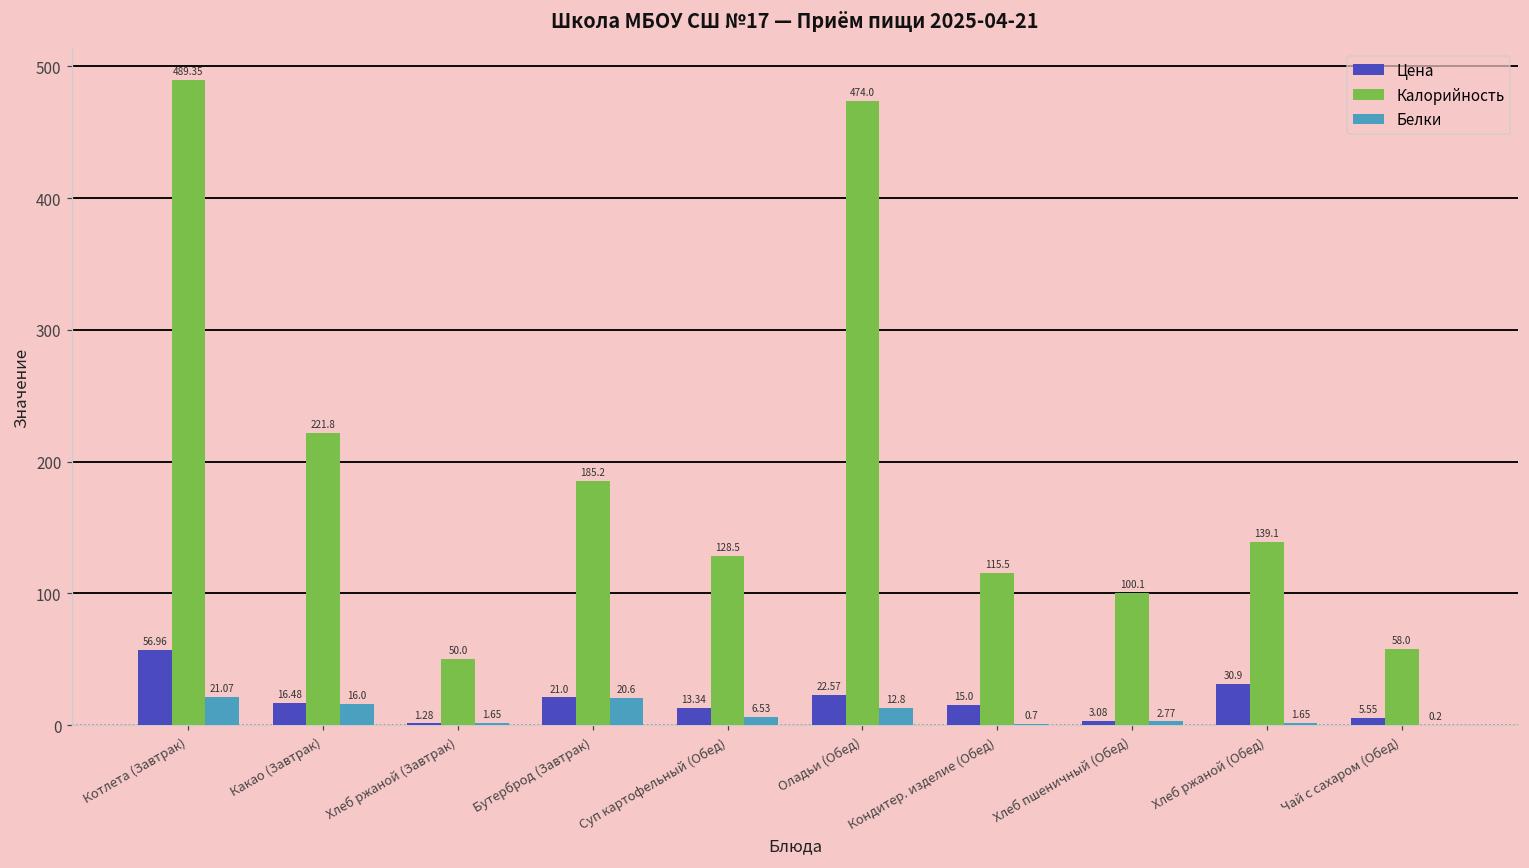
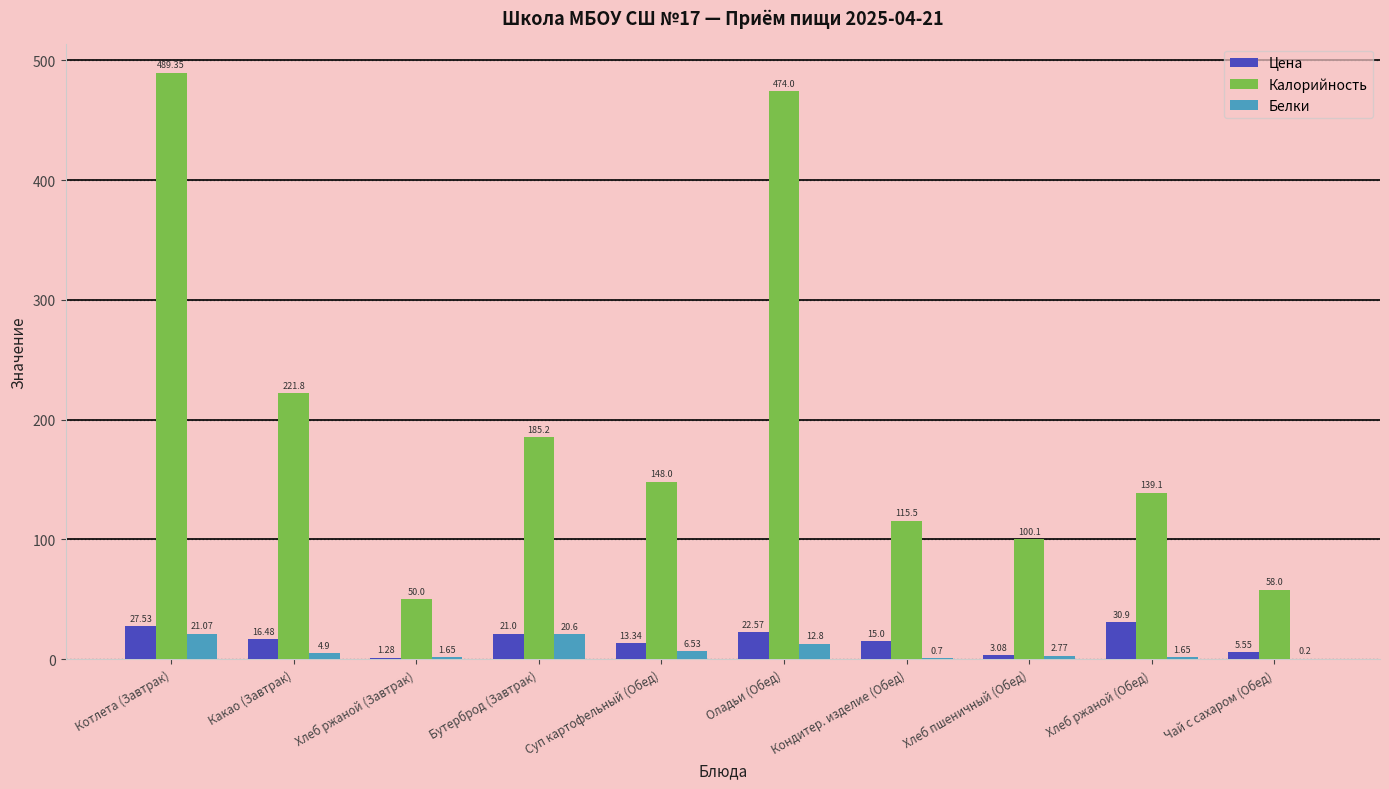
  {
    "Цена": {
-     "Котлета (Завтрак)": 56.96,
+     "Котлета (Завтрак)": 27.53,
      "Какао (Завтрак)": 16.48,
      "Хлеб ржаной (Завтрак)": 1.28,
      "Бутерброд (Завтрак)": 21.0,
      "Суп картофельный (Обед)": 13.34,
      "Оладьи (Обед)": 22.57,
      "Кондитер. изделие (Обед)": 15.0,
      "Хлеб пшеничный (Обед)": 3.08,
      "Хлеб ржаной (Обед)": 30.9,
      "Чай с сахаром (Обед)": 5.55
    },
    "Калорийность": {
      "Котлета (Завтрак)": 489.35,
      "Какао (Завтрак)": 221.8,
      "Хлеб ржаной (Завтрак)": 50.0,
      "Бутерброд (Завтрак)": 185.2,
-     "Суп картофельный (Обед)": 128.5,
+     "Суп картофельный (Обед)": 148.0,
      "Оладьи (Обед)": 474.0,
      "Кондитер. изделие (Обед)": 115.5,
      "Хлеб пшеничный (Обед)": 100.1,
      "Хлеб ржаной (Обед)": 139.1,
      "Чай с сахаром (Обед)": 58.0
    },
    "Белки": {
      "Котлета (Завтрак)": 21.07,
-     "Какао (Завтрак)": 16.0,
+     "Какао (Завтрак)": 4.9,
      "Хлеб ржаной (Завтрак)": 1.65,
      "Бутерброд (Завтрак)": 20.6,
      "Суп картофельный (Обед)": 6.53,
      "Оладьи (Обед)": 12.8,
      "Кондитер. изделие (Обед)": 0.7,
      "Хлеб пшеничный (Обед)": 2.77,
      "Хлеб ржаной (Обед)": 1.65,
      "Чай с сахаром (Обед)": 0.2
    }
  }
